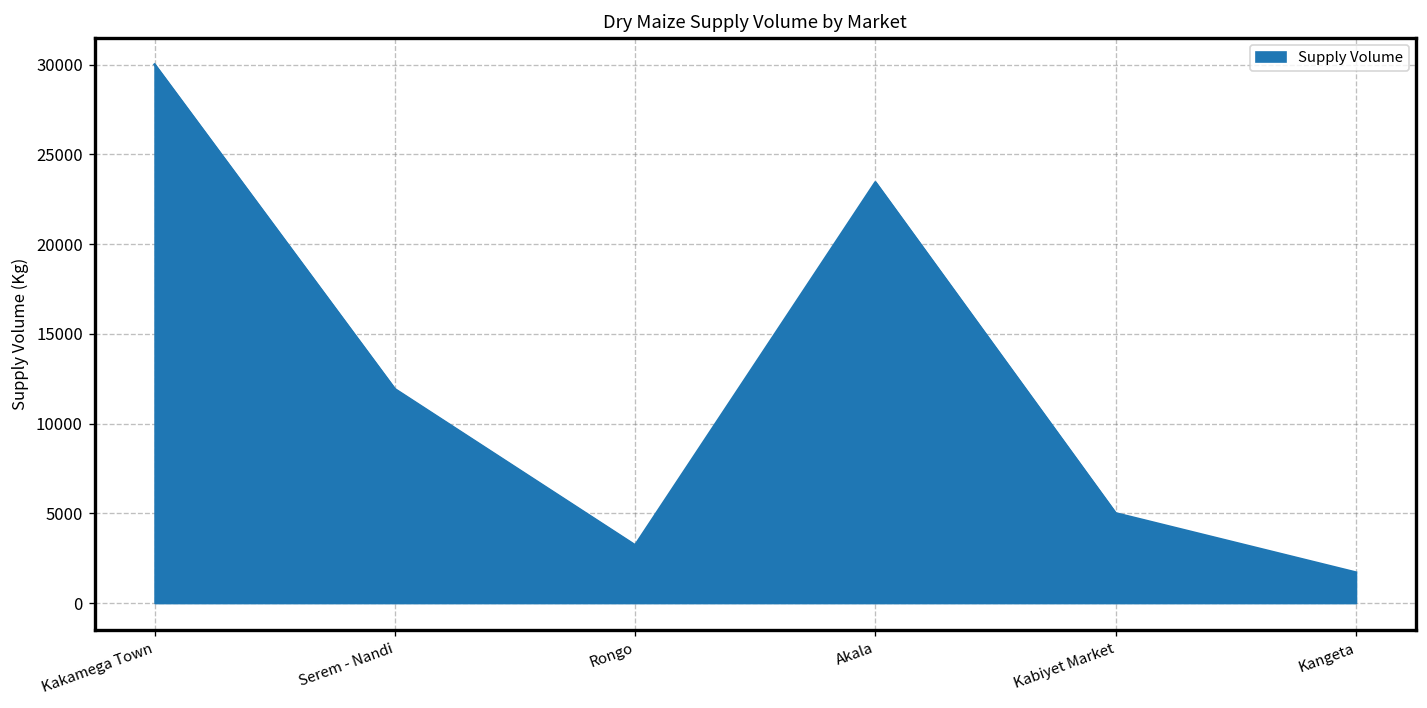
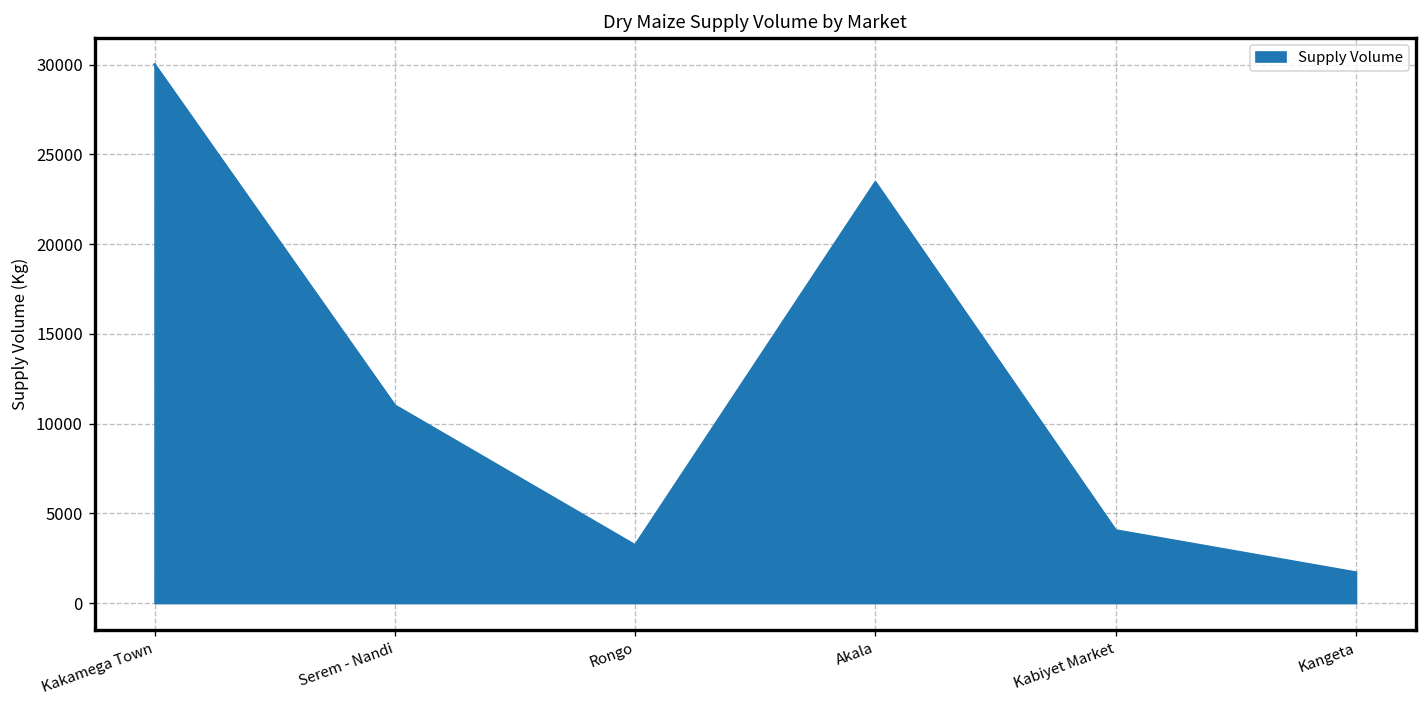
  {
    "Kakamega Town": 30000,
-   "Serem - Nandi": 11900,
+   "Serem - Nandi": 11000,
    "Rongo": 3200,
    "Akala": 23400,
-   "Kabiyet Market": 5000,
+   "Kabiyet Market": 4000,
    "Kangeta": 1700
  }
